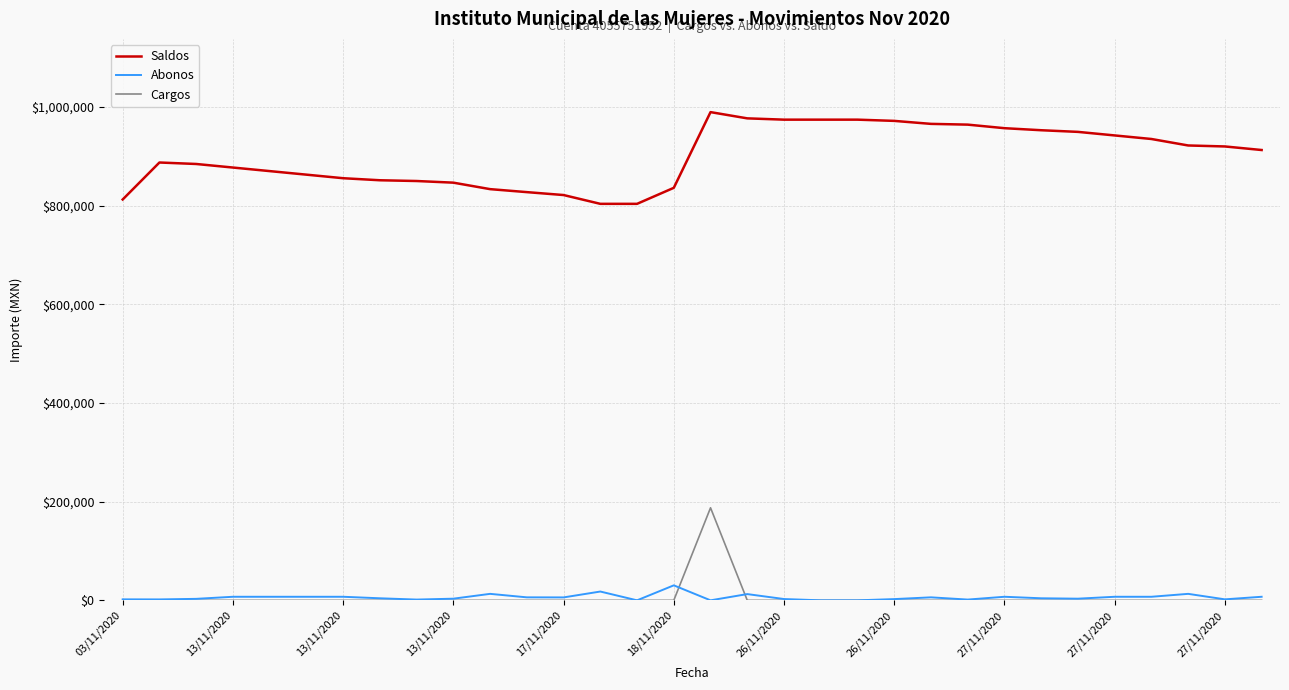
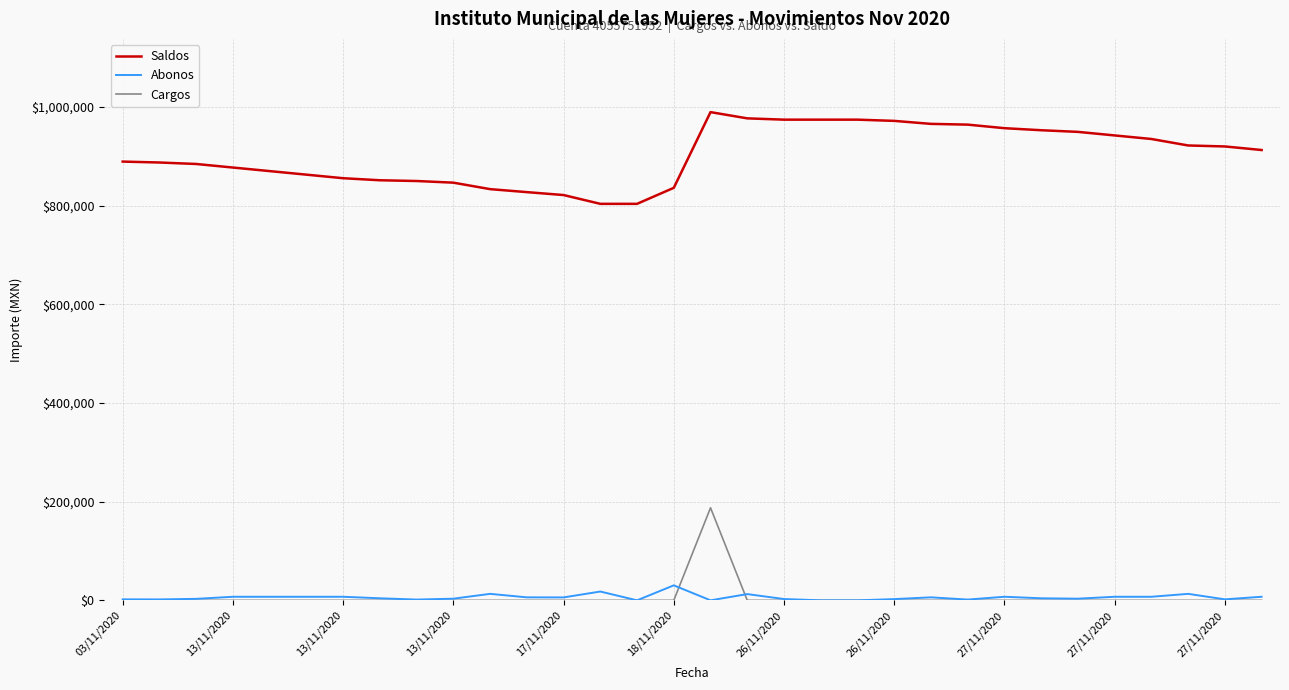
  {
    "Saldos": {
-     "03/11/2020": "$810,000",
+     "03/11/2020": "$890,000",
      "18/11/2020": "$840,000"
    },
    "Abonos": {
      "18/11/2020": "$30,000"
    },
    "Cargos": {
      "18/11/2020": "$0"
    }
  }
